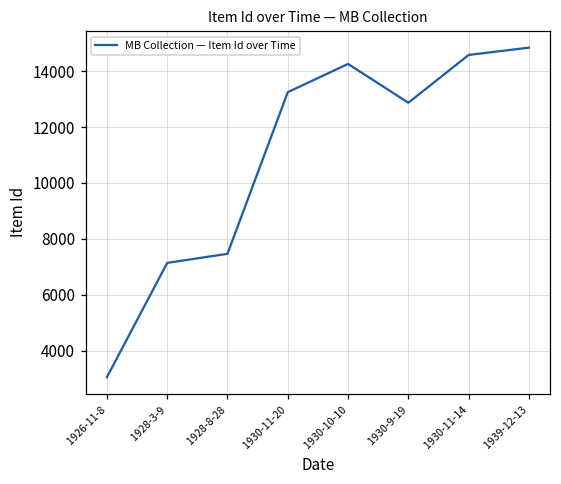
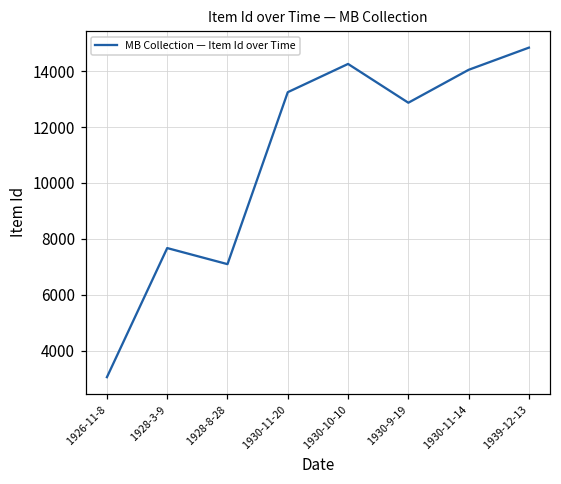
  {
    "1926-11-8": 3100,
-   "1928-3-9": 7100,
-   "1928-8-28": 7500,
+   "1928-3-9": 7700,
+   "1928-8-28": 7100,
    "1930-11-20": 13200,
    "1930-10-10": 14300,
    "1930-9-19": 12900,
-   "1930-11-14": 14600,
+   "1930-11-14": 14000,
    "1939-12-13": 14800
  }
